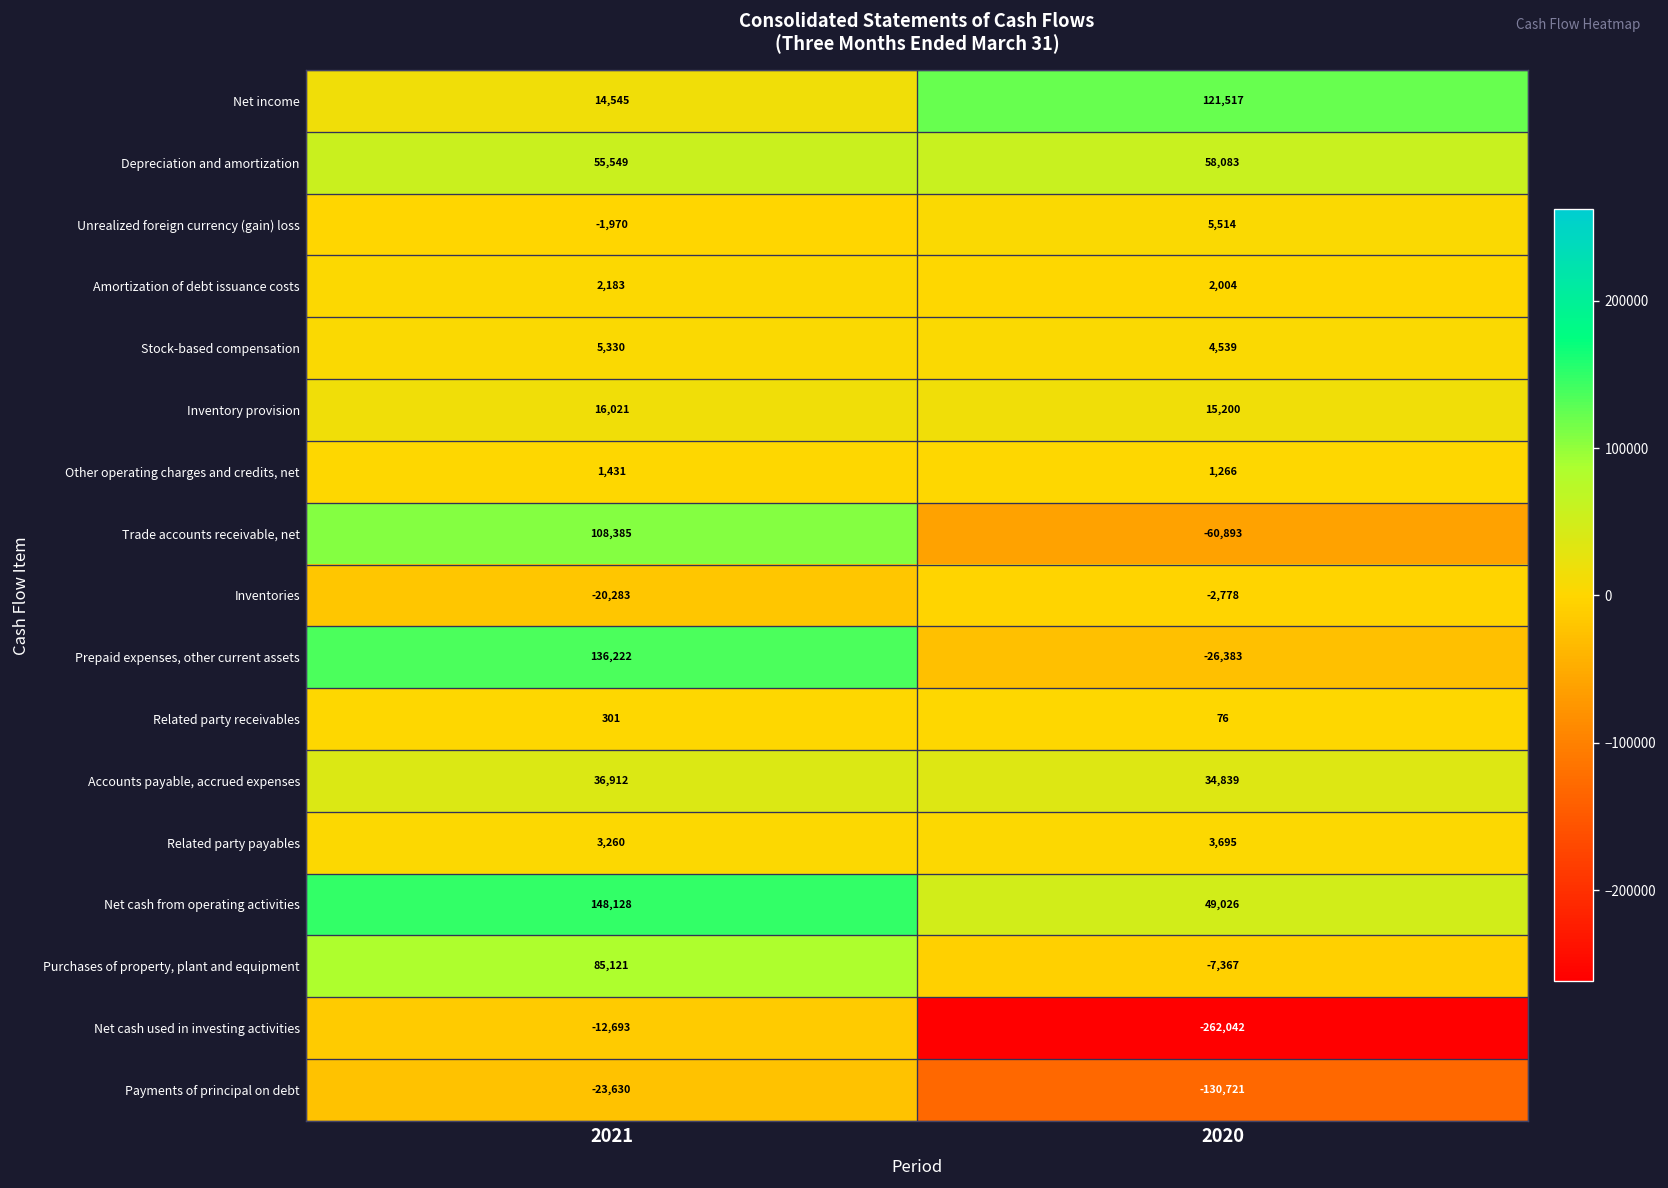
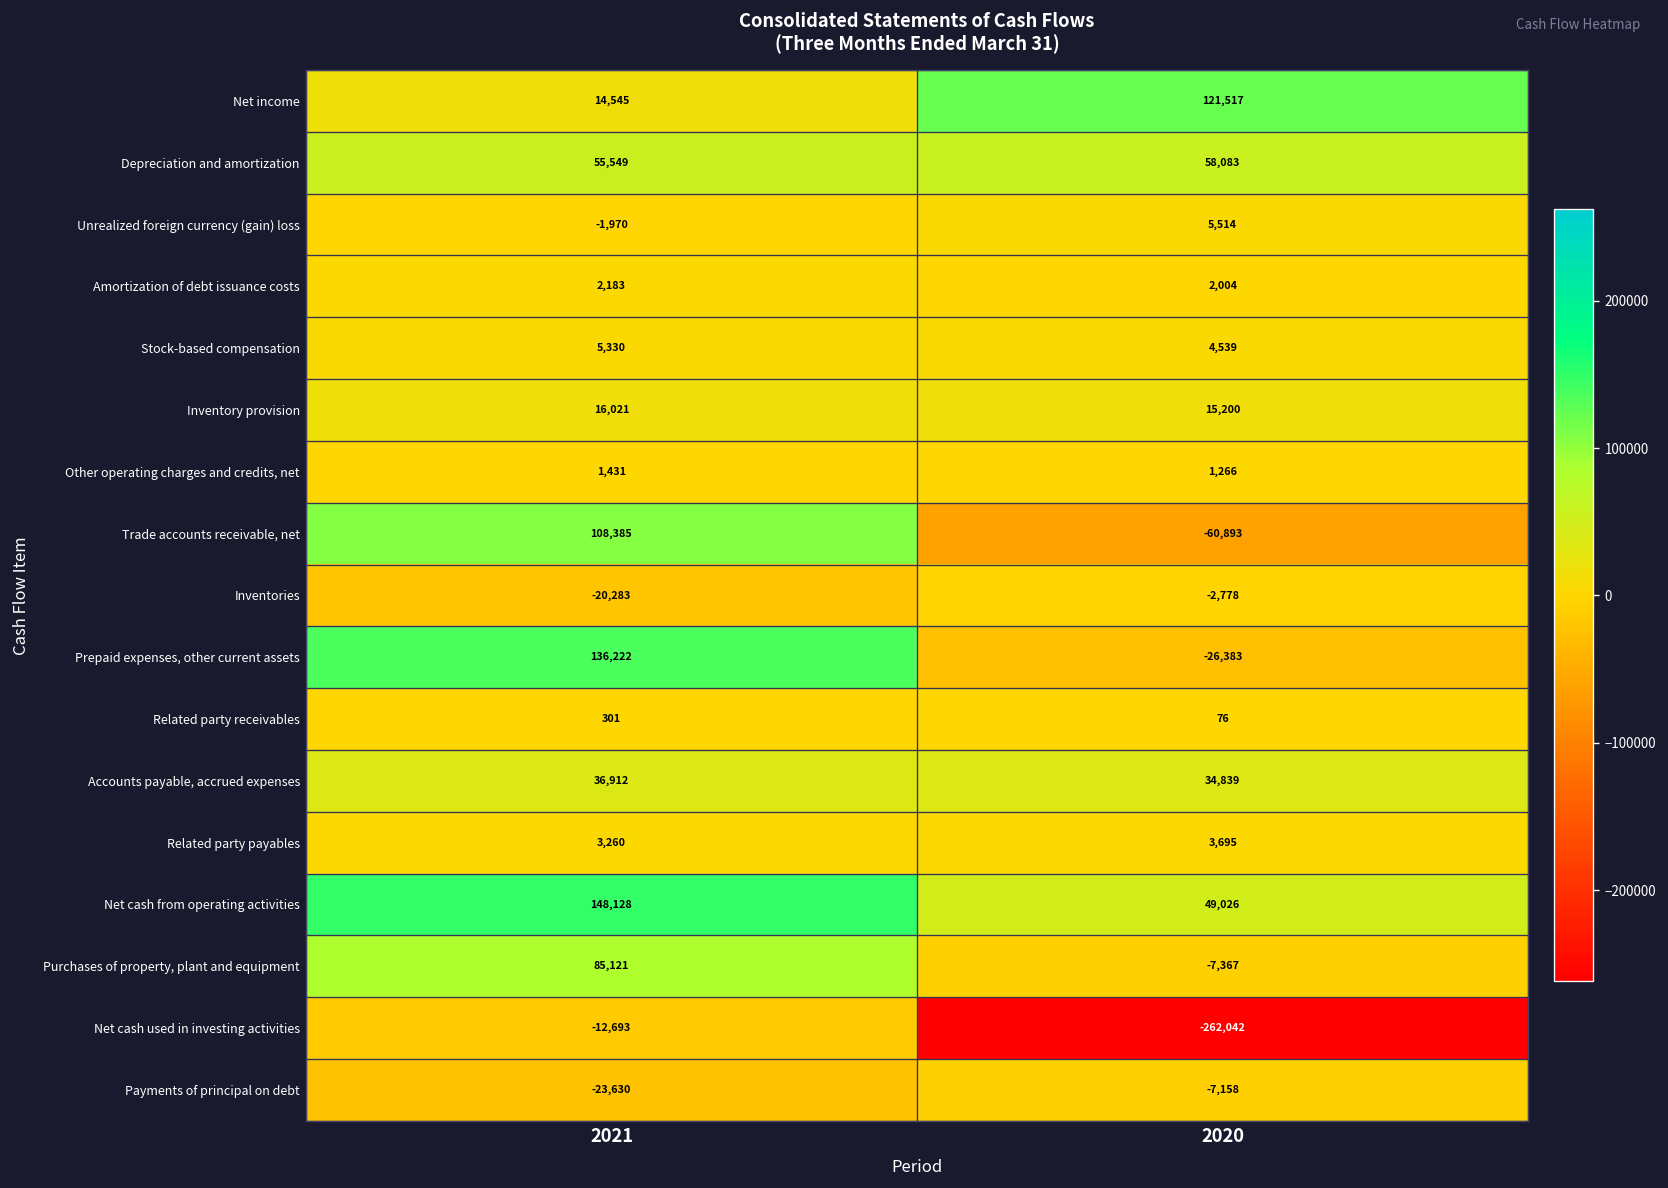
  {
    "Net income": {
      "2021": "14,545",
      "2020": "121,517"
    },
    "Depreciation and amortization": {
      "2021": "55,549",
      "2020": "58,083"
    },
    "Unrealized foreign currency (gain) loss": {
      "2021": "-1,970",
      "2020": "5,514"
    },
    "Amortization of debt issuance costs": {
      "2021": "2,183",
      "2020": "2,004"
    },
    "Stock-based compensation": {
      "2021": "5,330",
      "2020": "4,539"
    },
    "Inventory provision": {
      "2021": "16,021",
      "2020": "15,200"
    },
    "Other operating charges and credits, net": {
      "2021": "1,431",
      "2020": "1,266"
    },
    "Trade accounts receivable, net": {
      "2021": "108,385",
      "2020": "-60,893"
    },
    "Inventories": {
      "2021": "-20,283",
      "2020": "-2,778"
    },
    "Prepaid expenses, other current assets": {
      "2021": "136,222",
      "2020": "-26,383"
    },
    "Related party receivables": {
      "2021": "301",
      "2020": "76"
    },
    "Accounts payable, accrued expenses": {
      "2021": "36,912",
      "2020": "34,839"
    },
    "Related party payables": {
      "2021": "3,260",
      "2020": "3,695"
    },
    "Net cash from operating activities": {
      "2021": "148,128",
      "2020": "49,026"
    },
    "Purchases of property, plant and equipment": {
      "2021": "85,121",
      "2020": "-7,367"
    },
    "Net cash used in investing activities": {
      "2021": "-12,693",
      "2020": "-262,042"
    },
    "Payments of principal on debt": {
      "2021": "-23,630",
-     "2020": "-130,721"
+     "2020": "-7,158"
    }
  }
